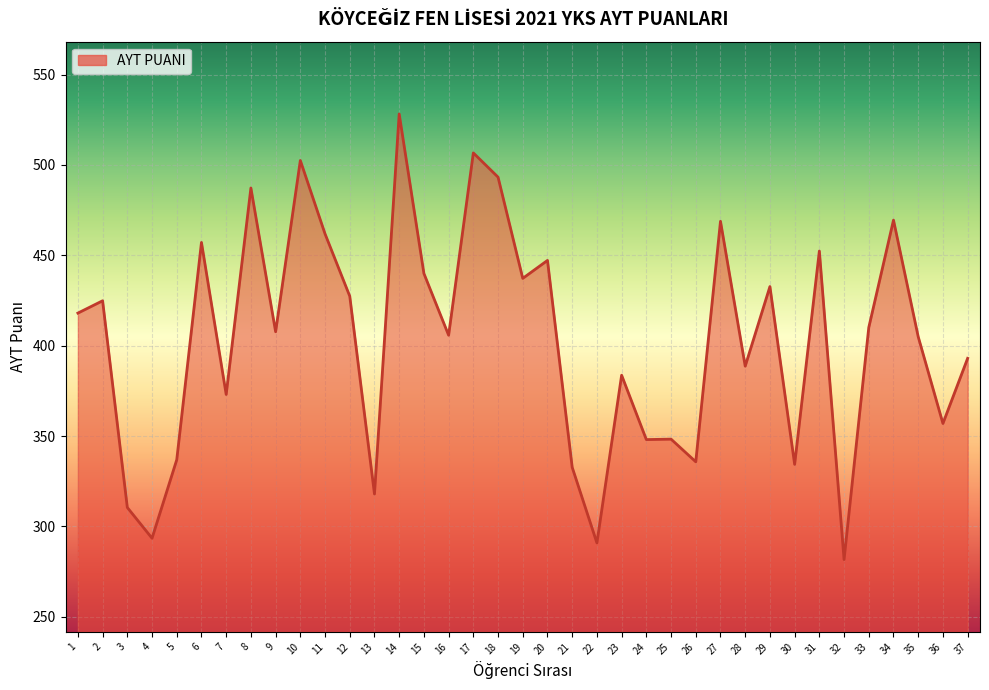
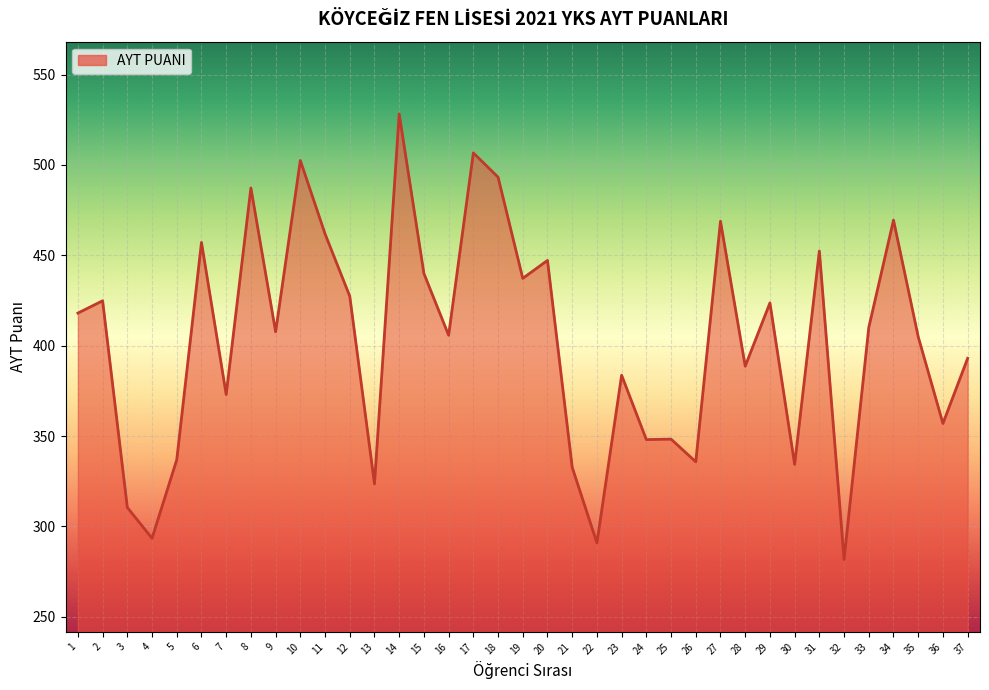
  {
    "1": 418,
    "2": 425,
    "3": 310,
    "4": 293,
    "5": 337,
    "6": 457,
    "7": 373,
    "8": 487,
    "9": 408,
    "10": 502,
    "11": 462,
    "12": 427,
-   "13": 318,
+   "13": 323,
    "14": 528,
    "15": 440,
    "16": 406,
    "17": 507,
    "18": 493,
    "19": 437,
    "20": 447,
    "21": 333,
    "22": 291,
    "23": 384,
    "24": 348,
    "25": 348,
    "26": 336,
    "27": 469,
    "28": 389,
-   "29": 433,
+   "29": 424,
    "30": 334,
    "31": 452,
    "32": 282,
    "33": 410,
    "34": 469,
    "35": 405,
    "36": 357,
    "37": 393
  }
